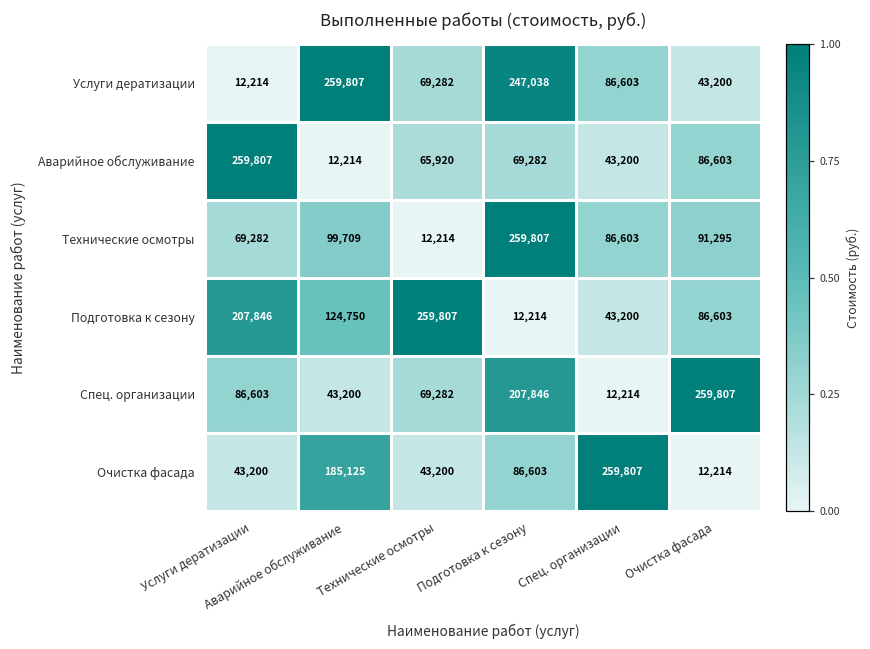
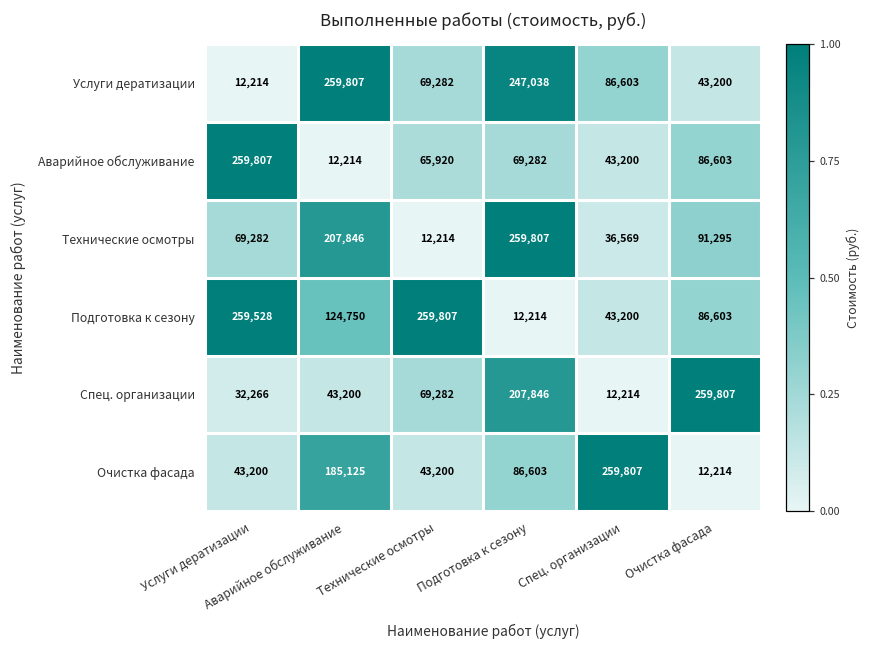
  {
    "Услуги дератизации": {
      "Услуги дератизации": "12,214",
      "Аварийное обслуживание": "259,807",
      "Технические осмотры": "69,282",
      "Подготовка к сезону": "247,038",
      "Спец. организации": "86,603",
      "Очистка фасада": "43,200"
    },
    "Аварийное обслуживание": {
      "Услуги дератизации": "259,807",
      "Аварийное обслуживание": "12,214",
      "Технические осмотры": "65,920",
      "Подготовка к сезону": "69,282",
      "Спец. организации": "43,200",
      "Очистка фасада": "86,603"
    },
    "Технические осмотры": {
      "Услуги дератизации": "69,282",
-     "Аварийное обслуживание": "99,709",
+     "Аварийное обслуживание": "207,846",
      "Технические осмотры": "12,214",
      "Подготовка к сезону": "259,807",
-     "Спец. организации": "86,603",
+     "Спец. организации": "36,569",
      "Очистка фасада": "91,295"
    },
    "Подготовка к сезону": {
-     "Услуги дератизации": "207,846",
+     "Услуги дератизации": "259,528",
      "Аварийное обслуживание": "124,750",
      "Технические осмотры": "259,807",
      "Подготовка к сезону": "12,214",
      "Спец. организации": "43,200",
      "Очистка фасада": "86,603"
    },
    "Спец. организации": {
-     "Услуги дератизации": "86,603",
+     "Услуги дератизации": "32,266",
      "Аварийное обслуживание": "43,200",
      "Технические осмотры": "69,282",
      "Подготовка к сезону": "207,846",
      "Спец. организации": "12,214",
      "Очистка фасада": "259,807"
    },
    "Очистка фасада": {
      "Услуги дератизации": "43,200",
      "Аварийное обслуживание": "185,125",
      "Технические осмотры": "43,200",
      "Подготовка к сезону": "86,603",
      "Спец. организации": "259,807",
      "Очистка фасада": "12,214"
    }
  }
